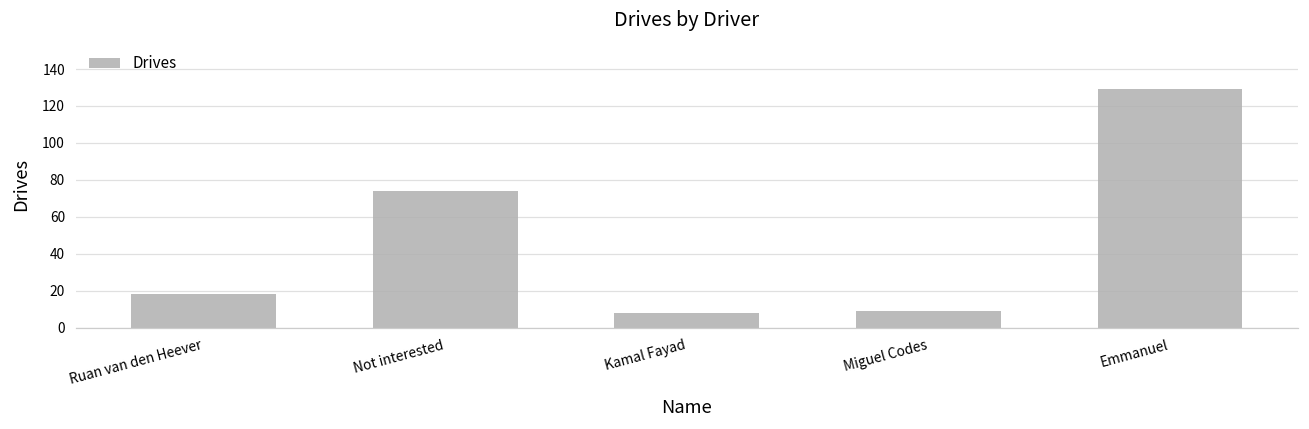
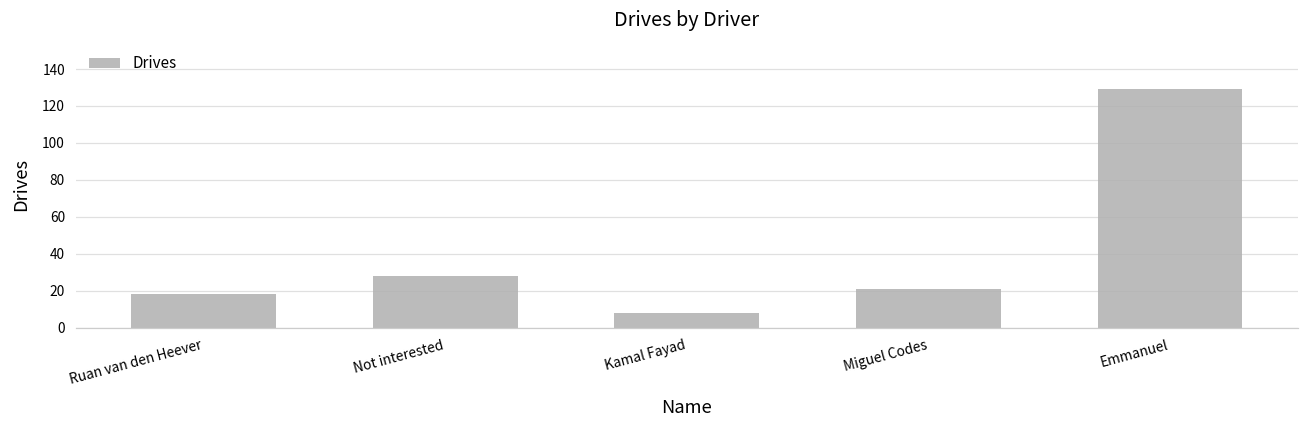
  {
    "Ruan van den Heever": 18,
-   "Not interested": 74,
+   "Not interested": 28,
    "Kamal Fayad": 8,
-   "Miguel Codes": 9,
+   "Miguel Codes": 21,
    "Emmanuel": 129
  }
